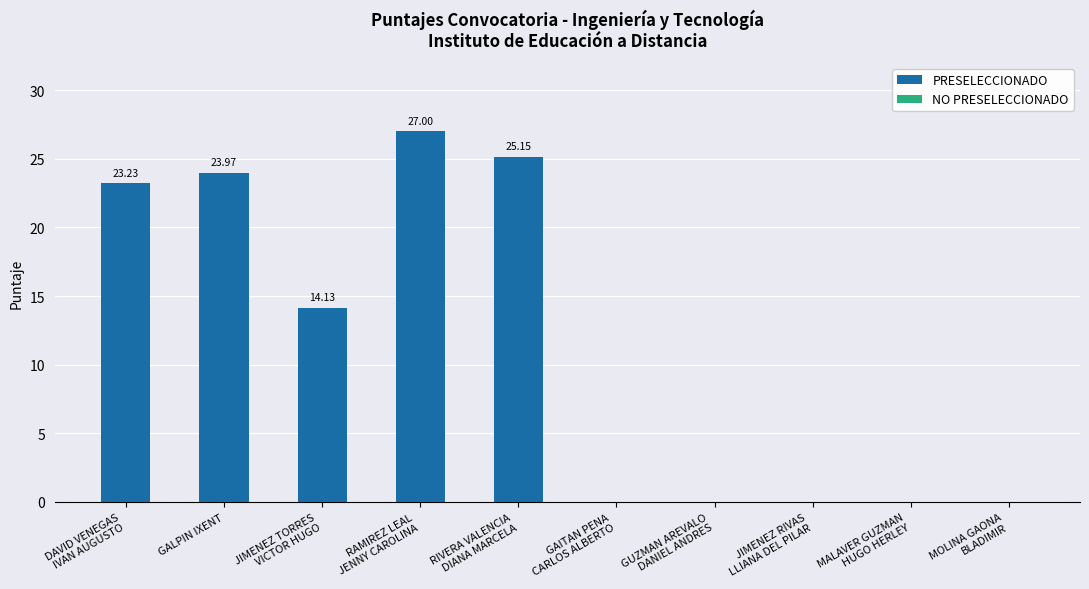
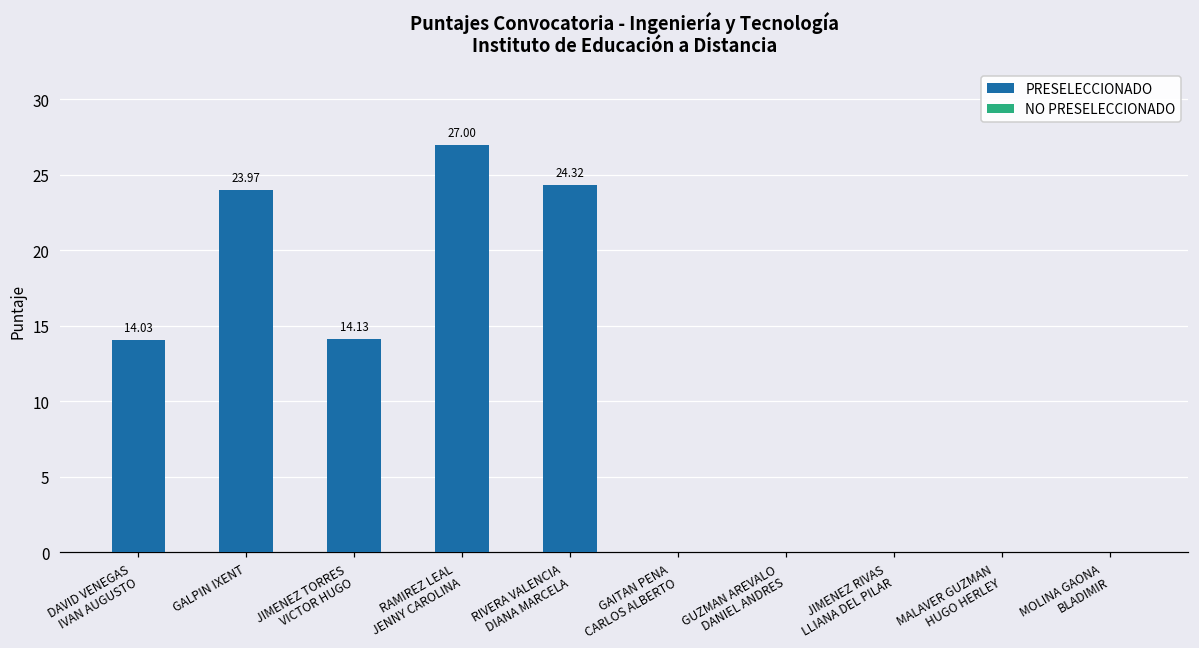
  {
    "PRESELECCIONADO": {
-     "DAVID VENEGAS IVAN AUGUSTO": 23.23,
+     "DAVID VENEGAS IVAN AUGUSTO": 14.03,
      "GALPIN IXENT": 23.97,
      "JIMENEZ TORRES VICTOR HUGO": 14.13,
      "RAMIREZ LEAL JENNY CAROLINA": 27.00,
-     "RIVERA VALENCIA DIANA MARCELA": 25.15
+     "RIVERA VALENCIA DIANA MARCELA": 24.32
    },
    "NO PRESELECCIONADO": {
      "GAITAN PENA CARLOS ALBERTO": 0.0,
      "GUZMAN AREVALO DANIEL ANDRES": 0.0,
      "JIMENEZ RIVAS LLIANA DEL PILAR": 0.0,
      "MALAVER GUZMAN HUGO HERLEY": 0.0,
      "MOLINA GAONA BLADIMIR": 0.0
    }
  }
